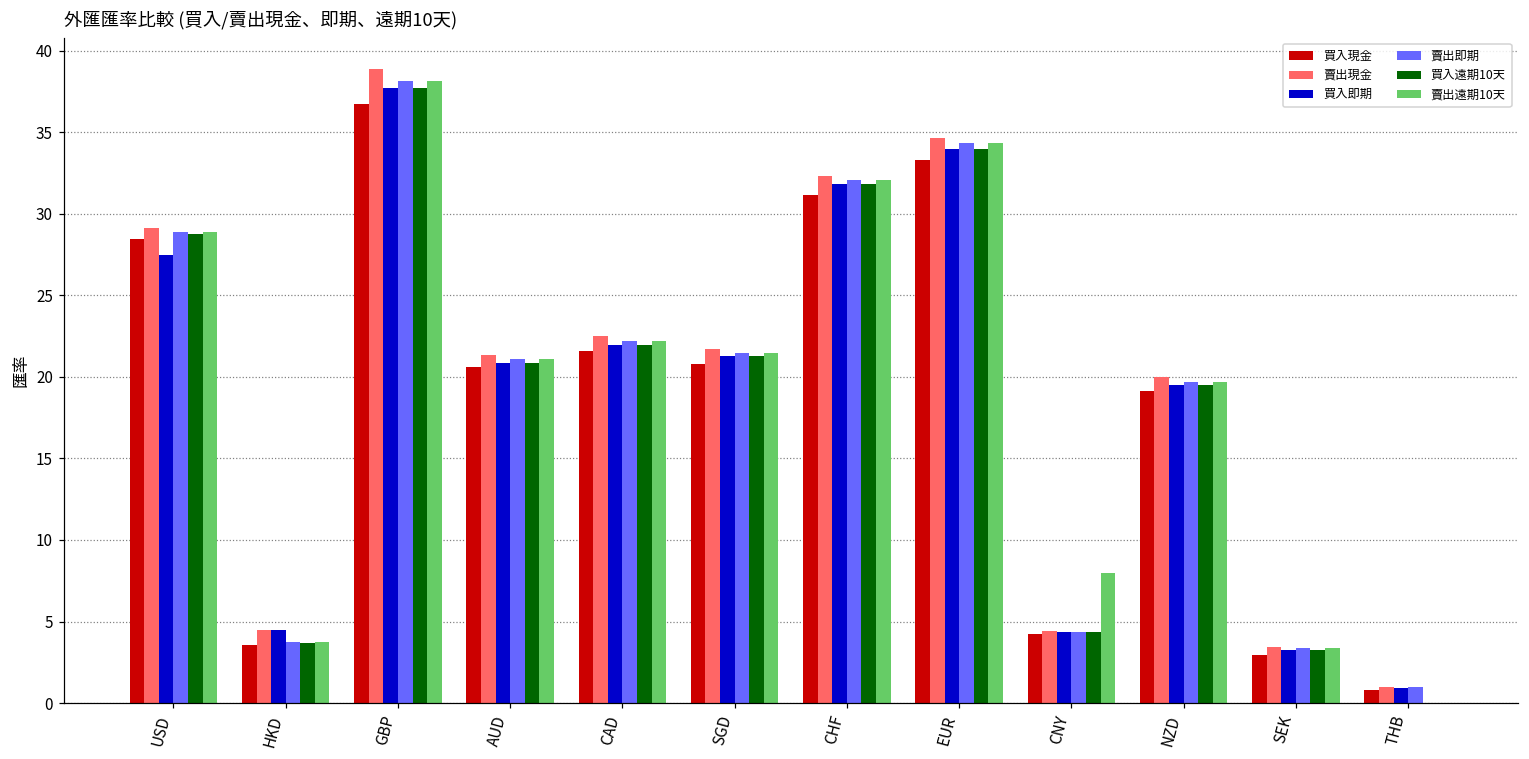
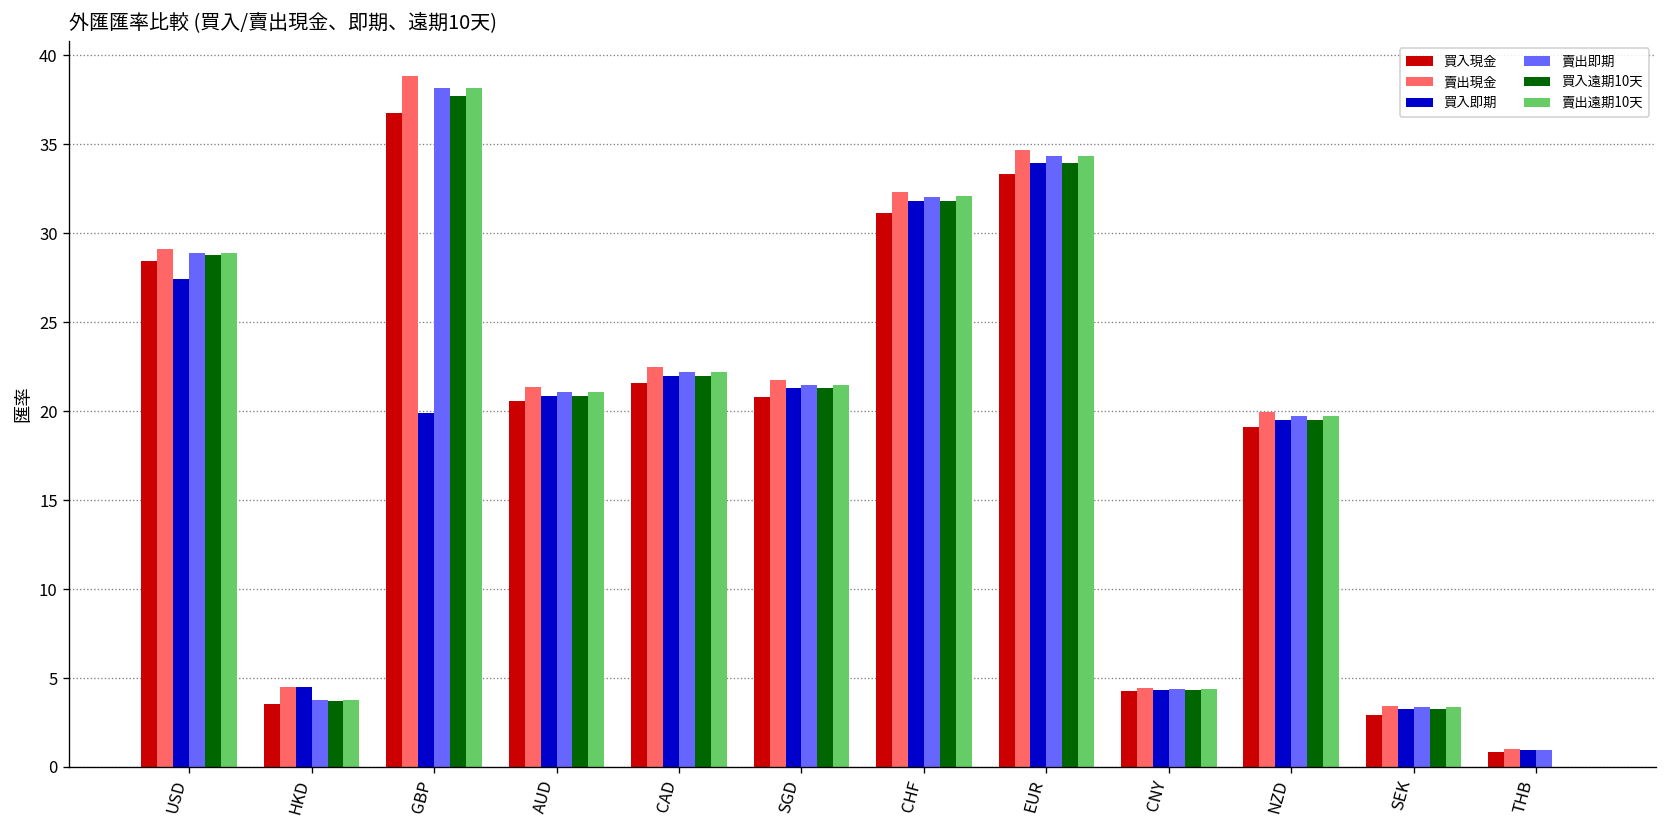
  {
    "買入現金": {
      "USD": 28.4,
      "HKD": 3.6,
      "GBP": 36.7,
      "AUD": 20.6,
      "CAD": 21.6,
      "SGD": 20.8,
      "CHF": 31.1,
      "EUR": 33.3,
      "CNY": 4.3,
      "NZD": 19.1,
      "SEK": 2.9,
      "THB": 0.8
    },
    "賣出現金": {
      "USD": 29.1,
      "HKD": 4.5,
      "GBP": 38.9,
      "AUD": 21.4,
      "CAD": 22.5,
      "SGD": 21.7,
      "CHF": 32.3,
      "EUR": 34.7,
      "CNY": 4.4,
      "NZD": 20.0,
      "SEK": 3.5,
      "THB": 1.0
    },
    "買入即期": {
      "USD": 27.5,
      "HKD": 4.5,
-     "GBP": 37.8,
+     "GBP": 19.9,
      "AUD": 20.9,
      "CAD": 22.0,
      "SGD": 21.3,
      "CHF": 31.8,
      "EUR": 34.0,
      "CNY": 4.3,
      "NZD": 19.5,
      "SEK": 3.3,
      "THB": 0.9
    },
    "賣出即期": {
      "USD": 28.9,
      "HKD": 3.7,
      "GBP": 38.2,
      "AUD": 21.1,
      "CAD": 22.2,
      "SGD": 21.5,
      "CHF": 32.1,
      "EUR": 34.4,
      "CNY": 4.4,
      "NZD": 19.7,
      "SEK": 3.4,
      "THB": 1.0
    },
    "買入遠期10天": {
      "USD": 28.8,
      "HKD": 3.7,
      "GBP": 37.7,
      "AUD": 20.9,
      "CAD": 22.0,
      "SGD": 21.3,
      "CHF": 31.8,
      "EUR": 34.0,
      "CNY": 4.3,
      "NZD": 19.5,
      "SEK": 3.3,
      "THB": 0.0
    },
    "賣出遠期10天": {
      "USD": 28.9,
      "HKD": 3.7,
      "GBP": 38.2,
      "AUD": 21.1,
      "CAD": 22.2,
      "SGD": 21.5,
      "CHF": 32.1,
      "EUR": 34.4,
-     "CNY": 8.0,
+     "CNY": 4.4,
      "NZD": 19.7,
      "SEK": 3.4,
      "THB": 0.0
    }
  }
